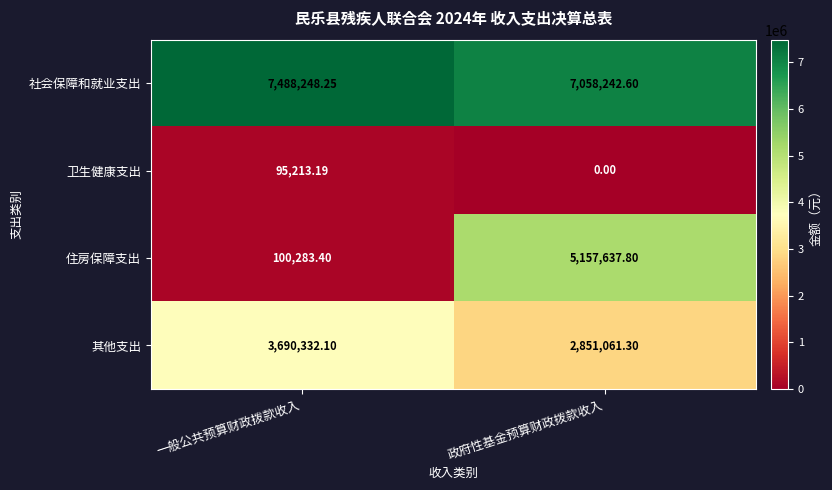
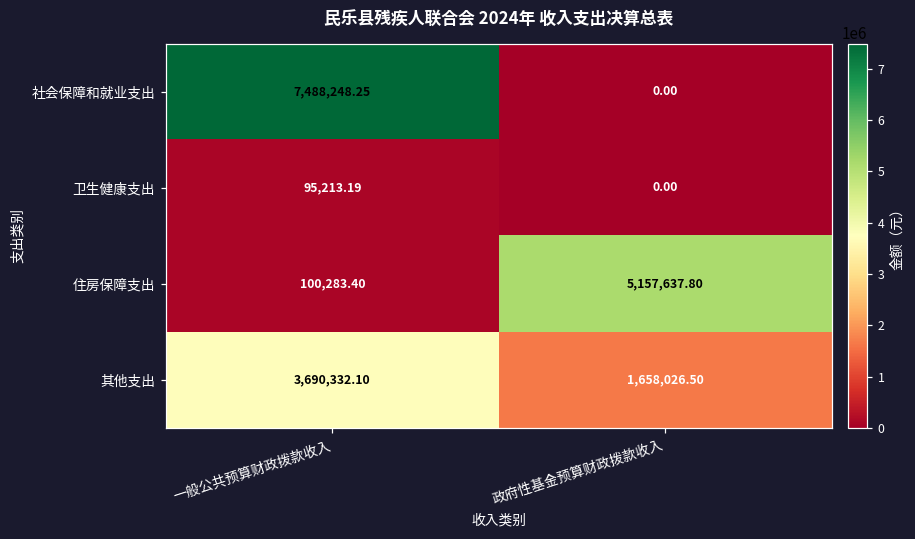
  {
    "社会保障和就业支出": {
      "一般公共预算财政拨款收入": "7,488,248.25",
-     "政府性基金预算财政拨款收入": "7,058,242.60"
+     "政府性基金预算财政拨款收入": "0.00"
    },
    "卫生健康支出": {
      "一般公共预算财政拨款收入": "95,213.19",
      "政府性基金预算财政拨款收入": "0.00"
    },
    "住房保障支出": {
      "一般公共预算财政拨款收入": "100,283.40",
      "政府性基金预算财政拨款收入": "5,157,637.80"
    },
    "其他支出": {
      "一般公共预算财政拨款收入": "3,690,332.10",
-     "政府性基金预算财政拨款收入": "2,851,061.30"
+     "政府性基金预算财政拨款收入": "1,658,026.50"
    }
  }
